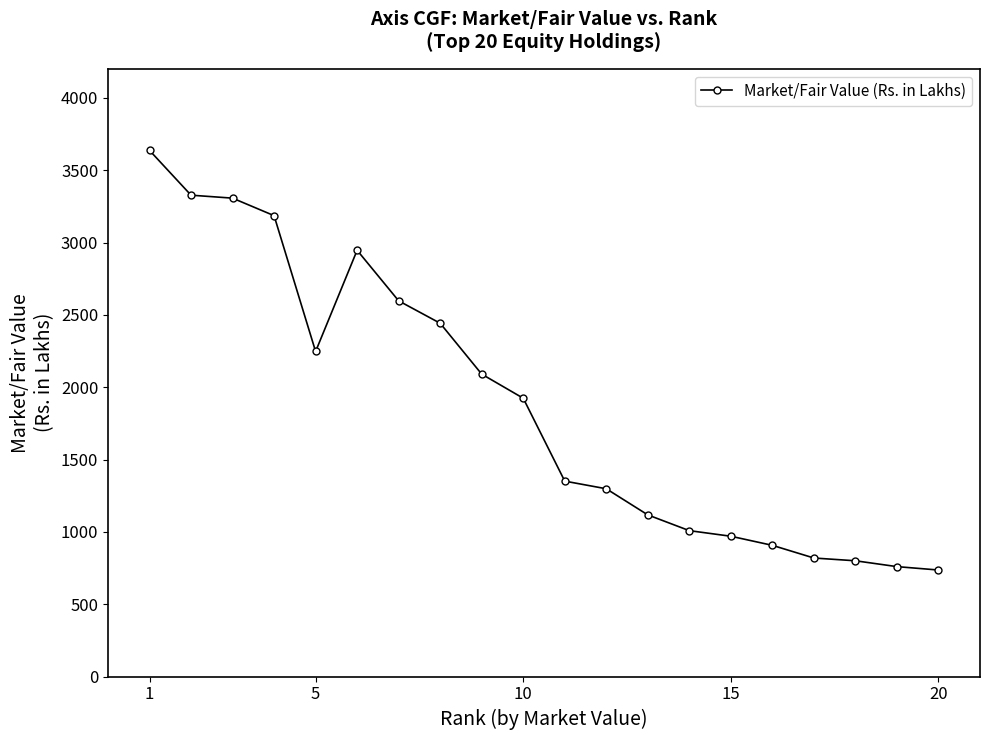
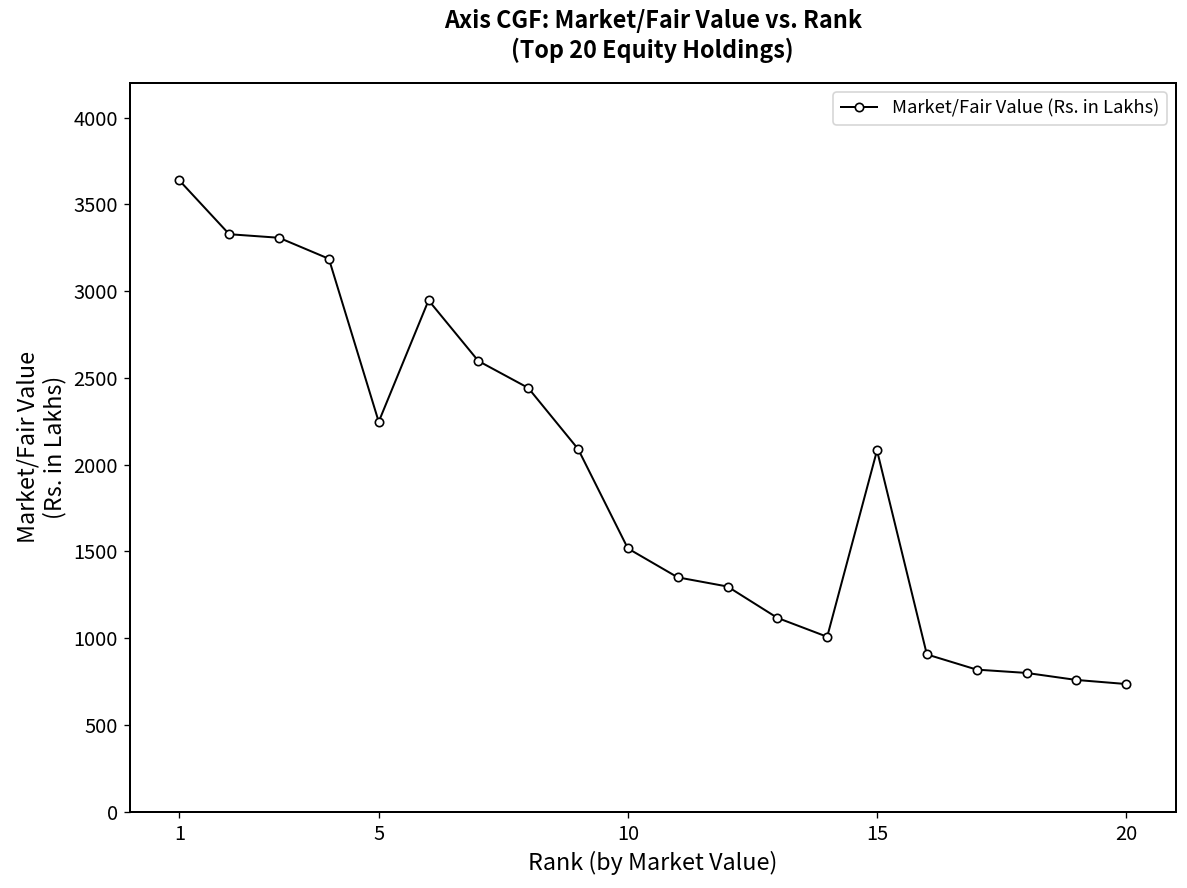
  {
    "1": 3640,
    "5": 2250,
-   "10": 1920,
-   "15": 970,
+   "10": 1520,
+   "15": 2080,
    "20": 740
  }
